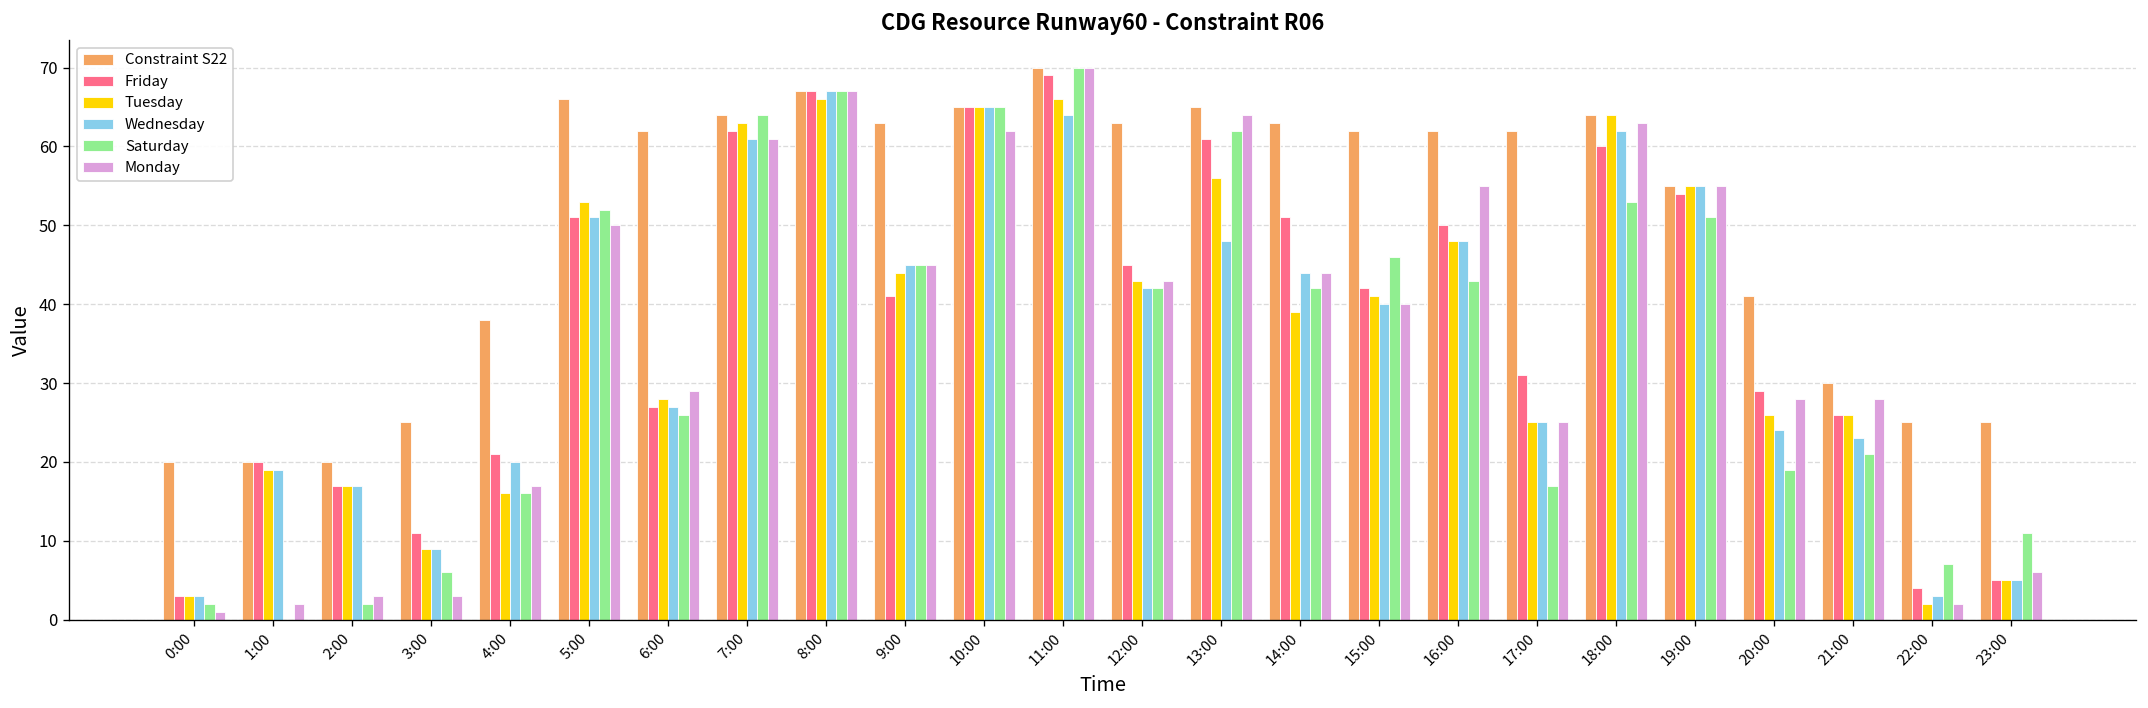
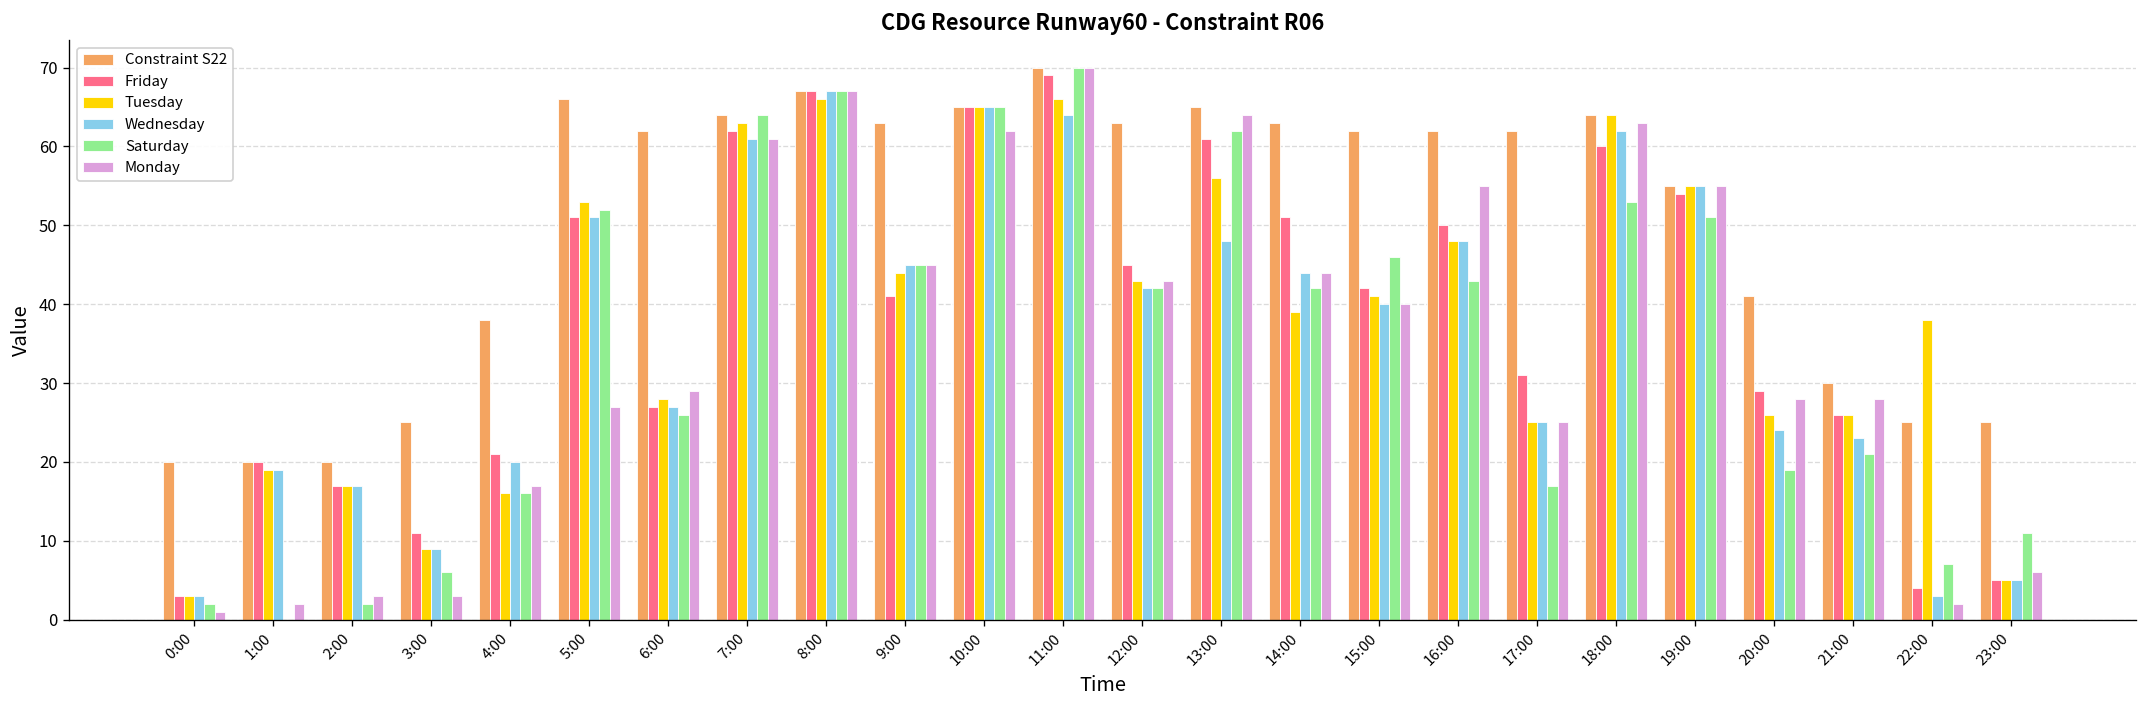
  {
    "Constraint S22": {
      "0:00": 20,
      "1:00": 20,
      "2:00": 20,
      "3:00": 25,
      "4:00": 38,
      "5:00": 66,
      "6:00": 62,
      "7:00": 64,
      "8:00": 67,
      "9:00": 63,
      "10:00": 65,
      "11:00": 70,
      "12:00": 63,
      "13:00": 65,
      "14:00": 63,
      "15:00": 62,
      "16:00": 62,
      "17:00": 62,
      "18:00": 64,
      "19:00": 55,
      "20:00": 41,
      "21:00": 30,
      "22:00": 25,
      "23:00": 25
    },
    "Friday": {
      "0:00": 3,
      "1:00": 20,
      "2:00": 17,
      "3:00": 11,
      "4:00": 21,
      "5:00": 51,
      "6:00": 27,
      "7:00": 62,
      "8:00": 67,
      "9:00": 41,
      "10:00": 65,
      "11:00": 69,
      "12:00": 45,
      "13:00": 61,
      "14:00": 51,
      "15:00": 42,
      "16:00": 50,
      "17:00": 31,
      "18:00": 60,
      "19:00": 54,
      "20:00": 29,
      "21:00": 26,
      "22:00": 4,
      "23:00": 5
    },
    "Tuesday": {
      "0:00": 3,
      "1:00": 19,
      "2:00": 17,
      "3:00": 9,
      "4:00": 16,
      "5:00": 53,
      "6:00": 28,
      "7:00": 63,
      "8:00": 66,
      "9:00": 44,
      "10:00": 65,
      "11:00": 66,
      "12:00": 43,
      "13:00": 56,
      "14:00": 39,
      "15:00": 41,
      "16:00": 48,
      "17:00": 25,
      "18:00": 64,
      "19:00": 55,
      "20:00": 26,
      "21:00": 26,
-     "22:00": 2,
+     "22:00": 38,
      "23:00": 5
    },
    "Wednesday": {
      "0:00": 3,
      "1:00": 19,
      "2:00": 17,
      "3:00": 9,
      "4:00": 20,
      "5:00": 51,
      "6:00": 27,
      "7:00": 61,
      "8:00": 67,
      "9:00": 45,
      "10:00": 65,
      "11:00": 64,
      "12:00": 42,
      "13:00": 48,
      "14:00": 44,
      "15:00": 40,
      "16:00": 48,
      "17:00": 25,
      "18:00": 62,
      "19:00": 55,
      "20:00": 24,
      "21:00": 23,
      "22:00": 3,
      "23:00": 5
    },
    "Saturday": {
      "0:00": 2,
      "1:00": 0,
      "2:00": 2,
      "3:00": 6,
      "4:00": 16,
      "5:00": 52,
      "6:00": 26,
      "7:00": 64,
      "8:00": 67,
      "9:00": 45,
      "10:00": 65,
      "11:00": 70,
      "12:00": 42,
      "13:00": 62,
      "14:00": 42,
      "15:00": 46,
      "16:00": 43,
      "17:00": 17,
      "18:00": 53,
      "19:00": 51,
      "20:00": 19,
      "21:00": 21,
      "22:00": 7,
      "23:00": 11
    },
    "Monday": {
      "0:00": 1,
      "1:00": 2,
      "2:00": 3,
      "3:00": 3,
      "4:00": 17,
-     "5:00": 50,
+     "5:00": 27,
      "6:00": 29,
      "7:00": 61,
      "8:00": 67,
      "9:00": 45,
      "10:00": 62,
      "11:00": 70,
      "12:00": 43,
      "13:00": 64,
      "14:00": 44,
      "15:00": 40,
      "16:00": 55,
      "17:00": 25,
      "18:00": 63,
      "19:00": 55,
      "20:00": 28,
      "21:00": 28,
      "22:00": 2,
      "23:00": 6
    }
  }
